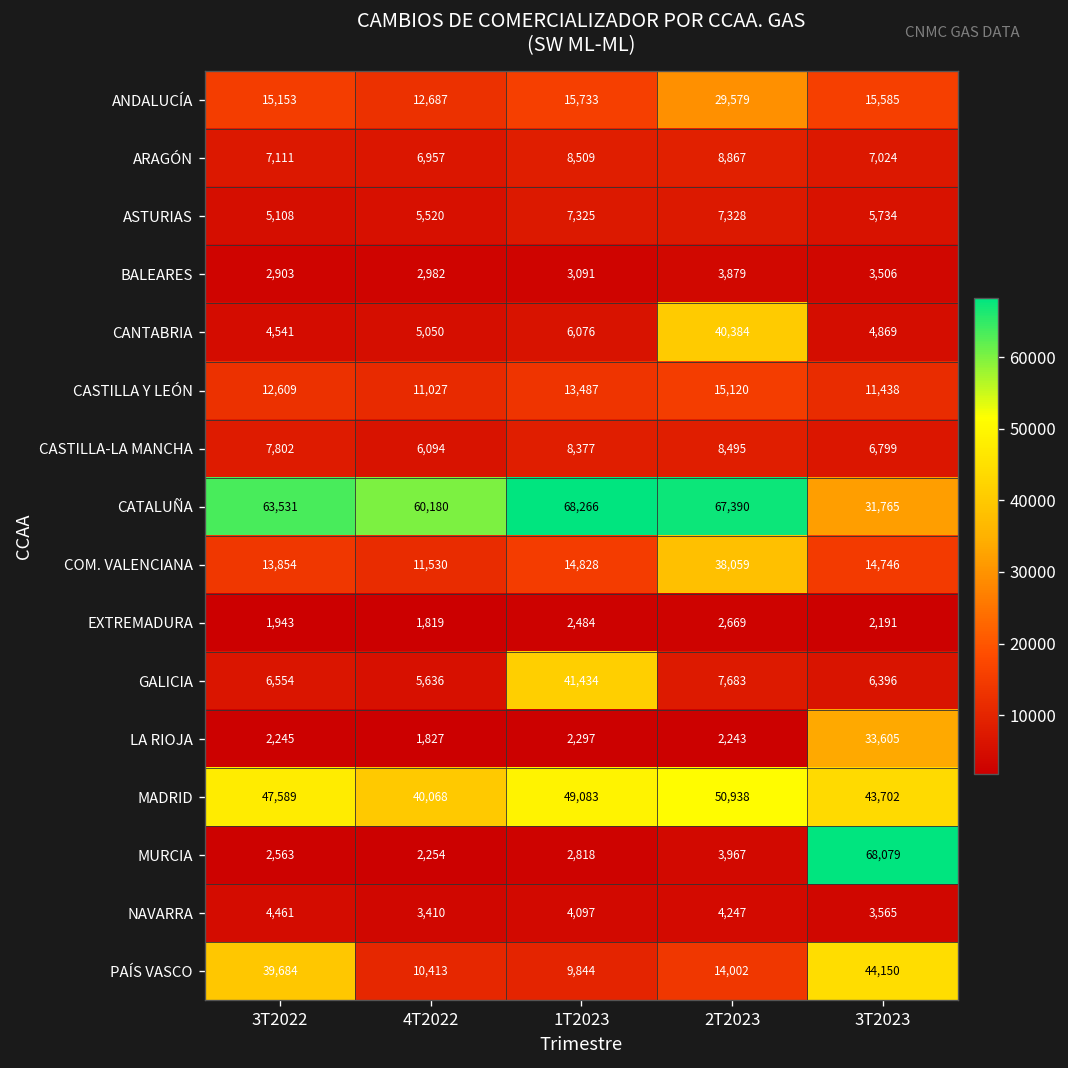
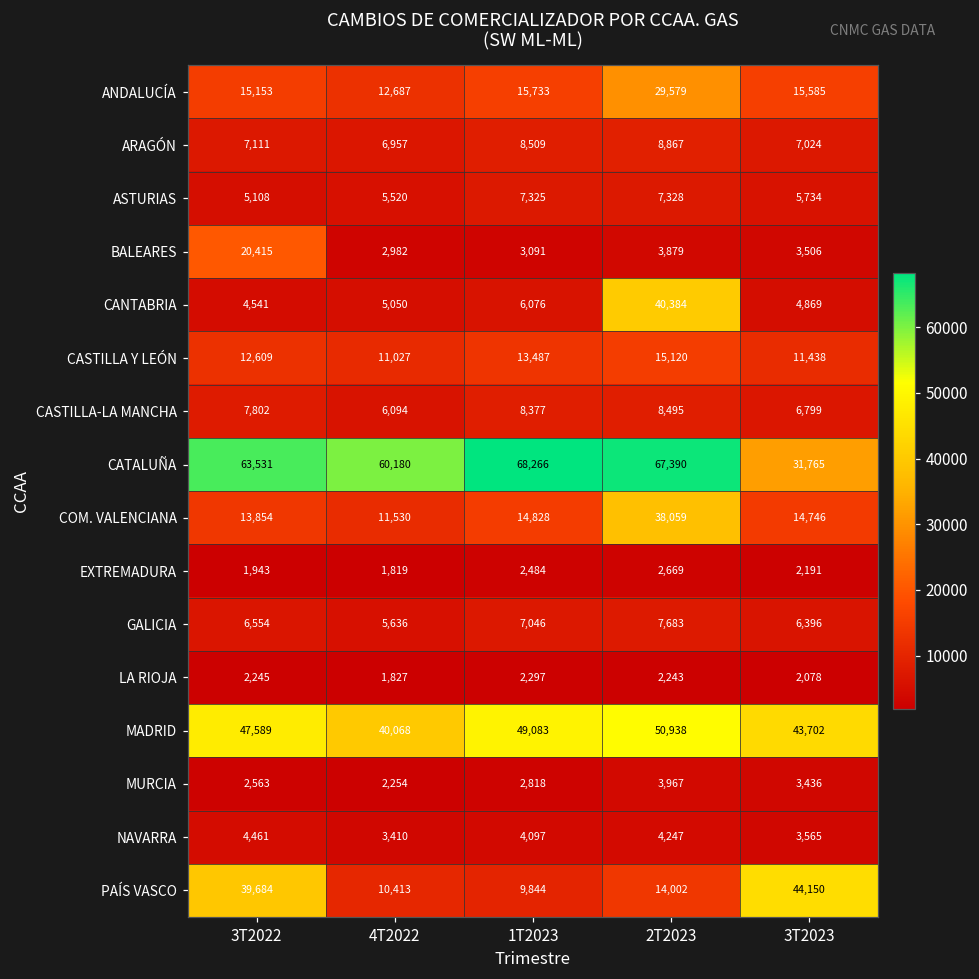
  {
    "ANDALUCÍA": {
      "3T2022": "15,153",
      "4T2022": "12,687",
      "1T2023": "15,733",
      "2T2023": "29,579",
      "3T2023": "15,585"
    },
    "ARAGÓN": {
      "3T2022": "7,111",
      "4T2022": "6,957",
      "1T2023": "8,509",
      "2T2023": "8,867",
      "3T2023": "7,024"
    },
    "ASTURIAS": {
      "3T2022": "5,108",
      "4T2022": "5,520",
      "1T2023": "7,325",
      "2T2023": "7,328",
      "3T2023": "5,734"
    },
    "BALEARES": {
-     "3T2022": "2,903",
+     "3T2022": "20,415",
      "4T2022": "2,982",
      "1T2023": "3,091",
      "2T2023": "3,879",
      "3T2023": "3,506"
    },
    "CANTABRIA": {
      "3T2022": "4,541",
      "4T2022": "5,050",
      "1T2023": "6,076",
      "2T2023": "40,384",
      "3T2023": "4,869"
    },
    "CASTILLA Y LEÓN": {
      "3T2022": "12,609",
      "4T2022": "11,027",
      "1T2023": "13,487",
      "2T2023": "15,120",
      "3T2023": "11,438"
    },
    "CASTILLA-LA MANCHA": {
      "3T2022": "7,802",
      "4T2022": "6,094",
      "1T2023": "8,377",
      "2T2023": "8,495",
      "3T2023": "6,799"
    },
    "CATALUÑA": {
      "3T2022": "63,531",
      "4T2022": "60,180",
      "1T2023": "68,266",
      "2T2023": "67,390",
      "3T2023": "31,765"
    },
    "COM. VALENCIANA": {
      "3T2022": "13,854",
      "4T2022": "11,530",
      "1T2023": "14,828",
      "2T2023": "38,059",
      "3T2023": "14,746"
    },
    "EXTREMADURA": {
      "3T2022": "1,943",
      "4T2022": "1,819",
      "1T2023": "2,484",
      "2T2023": "2,669",
      "3T2023": "2,191"
    },
    "GALICIA": {
      "3T2022": "6,554",
      "4T2022": "5,636",
-     "1T2023": "41,434",
+     "1T2023": "7,046",
      "2T2023": "7,683",
      "3T2023": "6,396"
    },
    "LA RIOJA": {
      "3T2022": "2,245",
      "4T2022": "1,827",
      "1T2023": "2,297",
      "2T2023": "2,243",
-     "3T2023": "33,605"
+     "3T2023": "2,078"
    },
    "MADRID": {
      "3T2022": "47,589",
      "4T2022": "40,068",
      "1T2023": "49,083",
      "2T2023": "50,938",
      "3T2023": "43,702"
    },
    "MURCIA": {
      "3T2022": "2,563",
      "4T2022": "2,254",
      "1T2023": "2,818",
      "2T2023": "3,967",
-     "3T2023": "68,079"
+     "3T2023": "3,436"
    },
    "NAVARRA": {
      "3T2022": "4,461",
      "4T2022": "3,410",
      "1T2023": "4,097",
      "2T2023": "4,247",
      "3T2023": "3,565"
    },
    "PAÍS VASCO": {
      "3T2022": "39,684",
      "4T2022": "10,413",
      "1T2023": "9,844",
      "2T2023": "14,002",
      "3T2023": "44,150"
    }
  }
